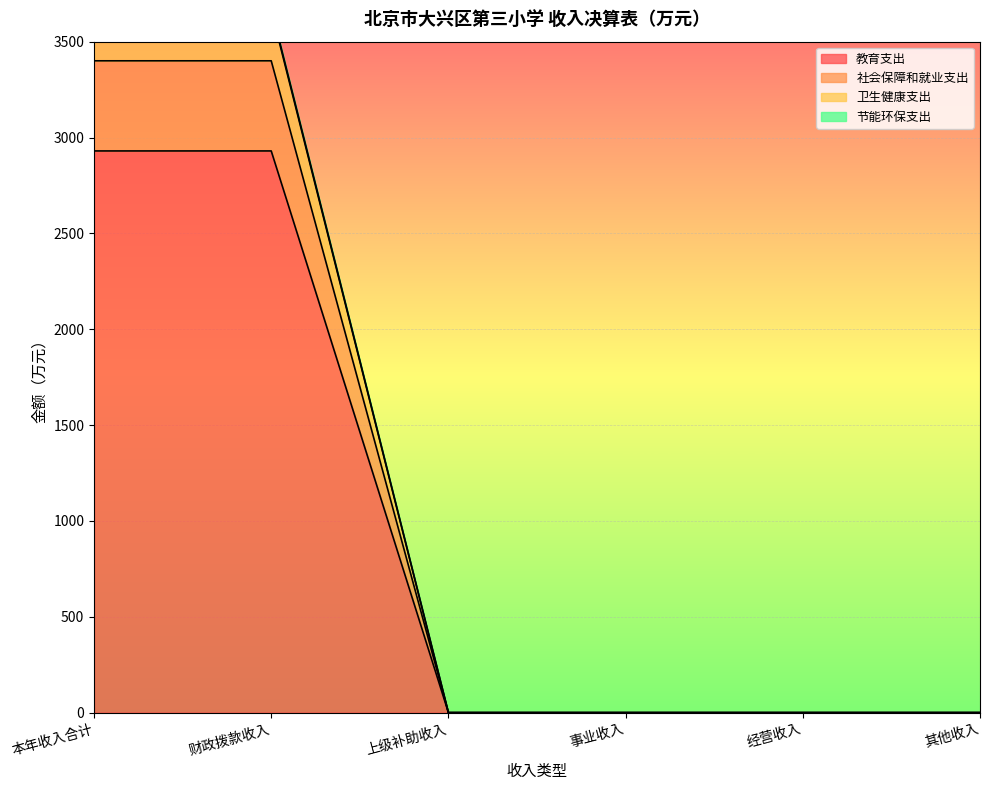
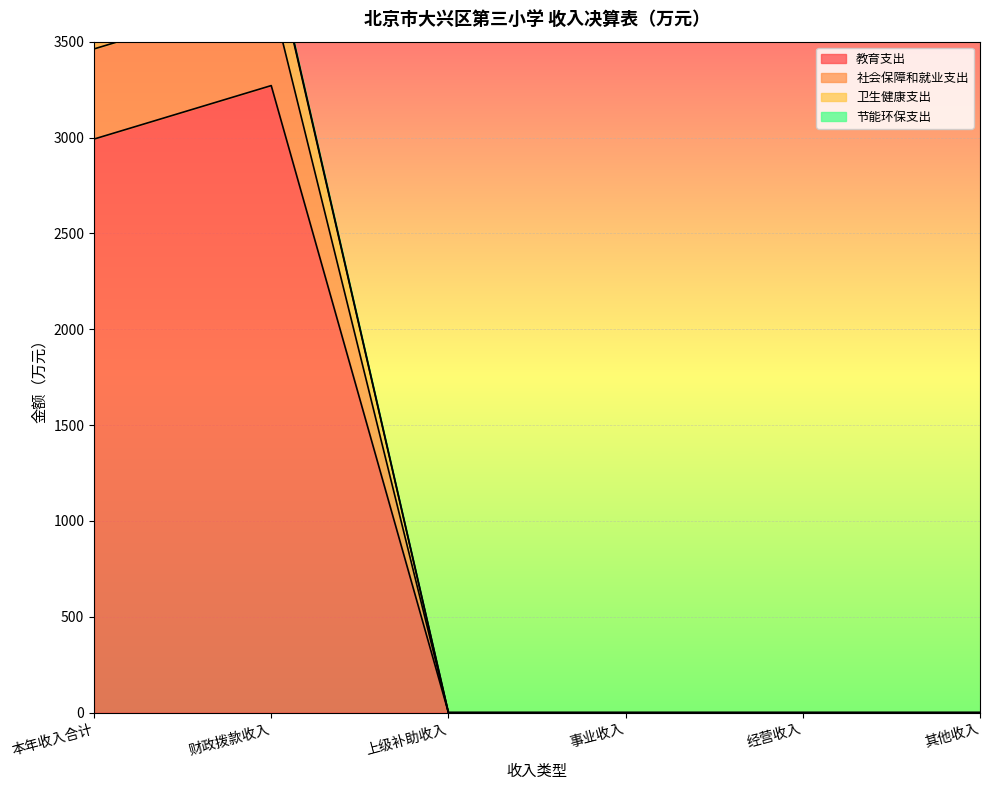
  {
    "教育支出": {
-     "本年收入合计": 2930,
-     "财政拨款收入": 2930
+     "本年收入合计": 2990,
+     "财政拨款收入": 3270
    }
  }
